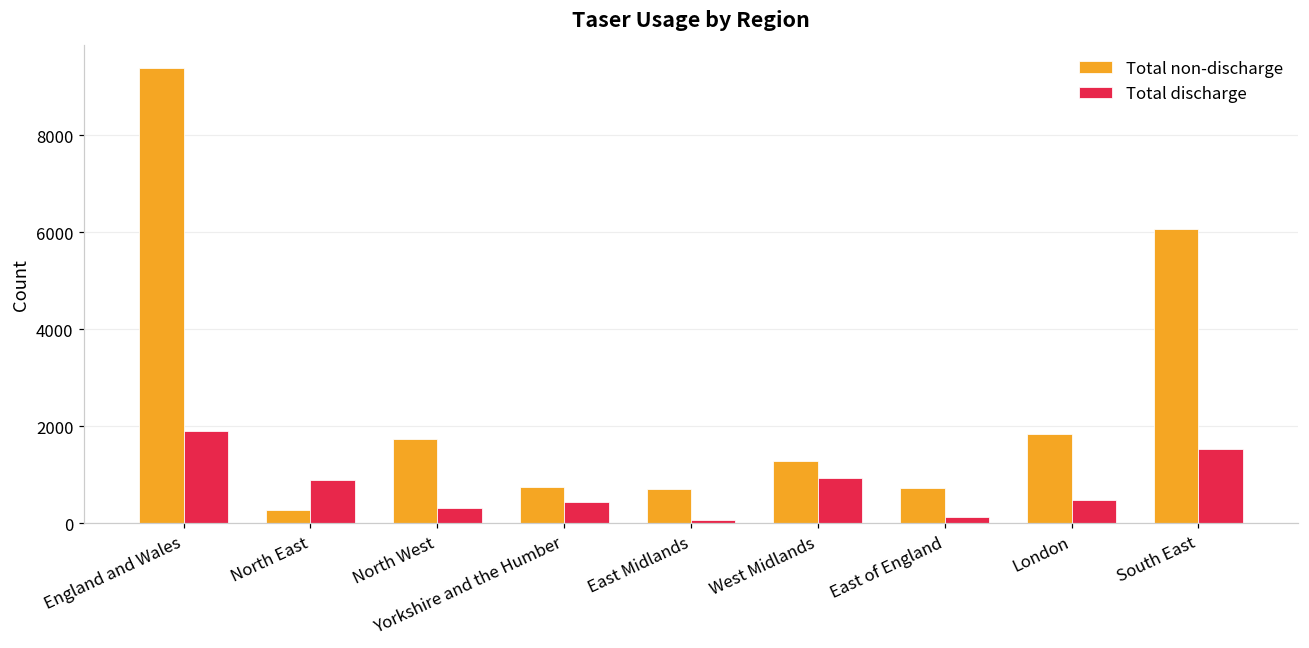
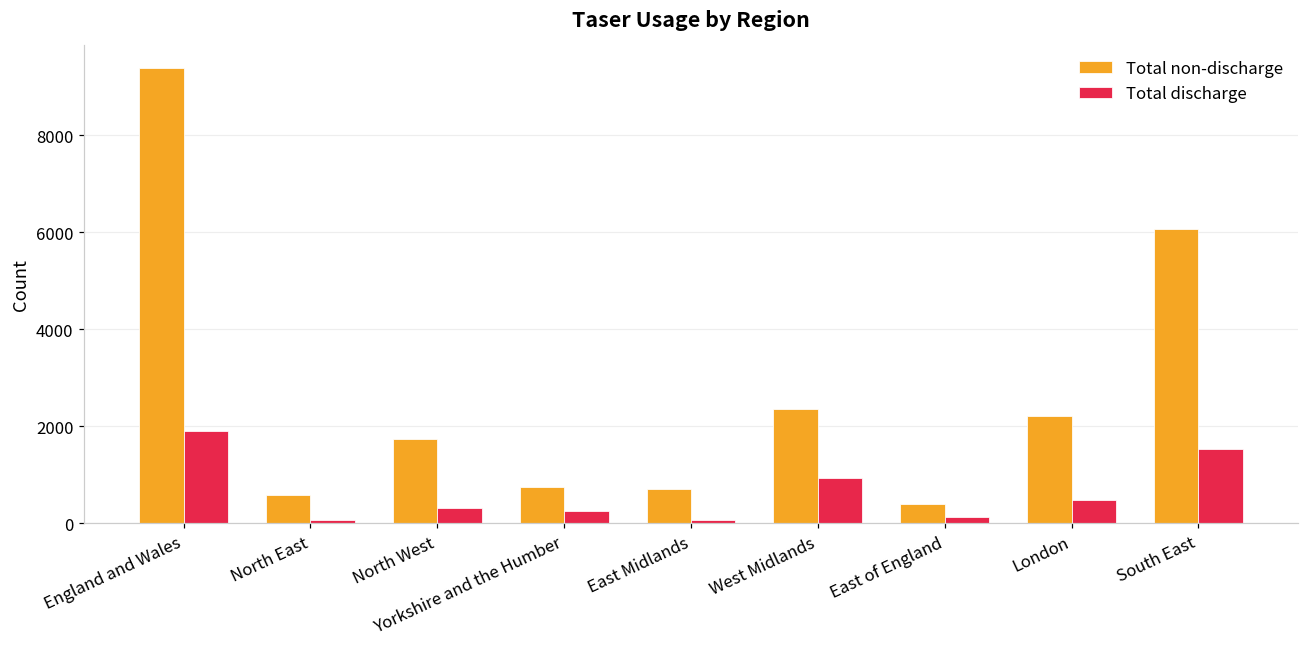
  {
    "Total non-discharge": {
      "England and Wales": 9400,
-     "North East": 300,
+     "North East": 600,
      "North West": 1700,
      "Yorkshire and the Humber": 700,
      "East Midlands": 700,
-     "West Midlands": 1300,
-     "East of England": 700,
-     "London": 1800,
+     "West Midlands": 2400,
+     "East of England": 400,
+     "London": 2200,
      "South East": 6100
    },
    "Total discharge": {
      "England and Wales": 1900,
-     "North East": 900,
+     "North East": 100,
      "North West": 300,
-     "Yorkshire and the Humber": 400,
+     "Yorkshire and the Humber": 200,
      "East Midlands": 100,
      "West Midlands": 900,
      "East of England": 100,
      "London": 500,
      "South East": 1500
    }
  }
